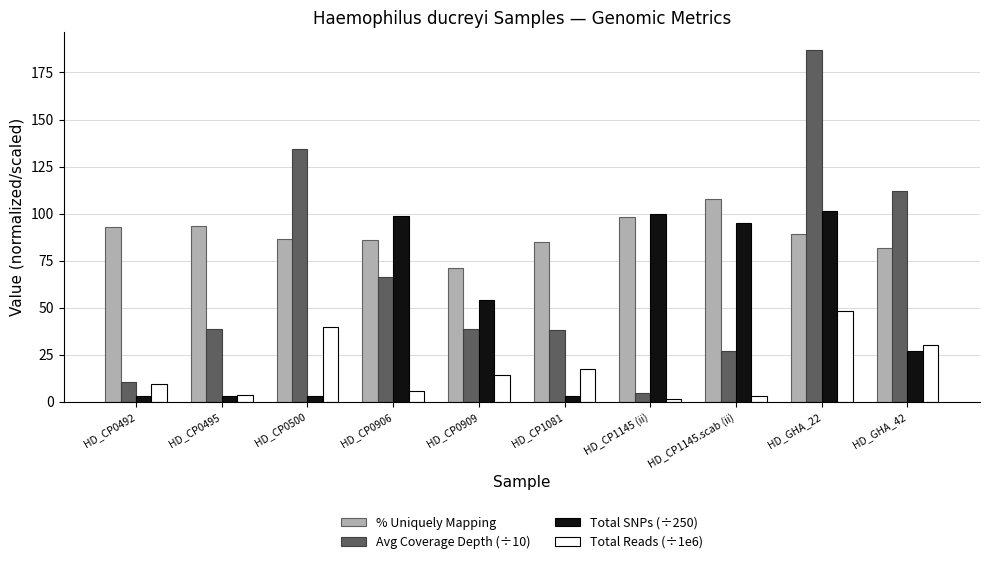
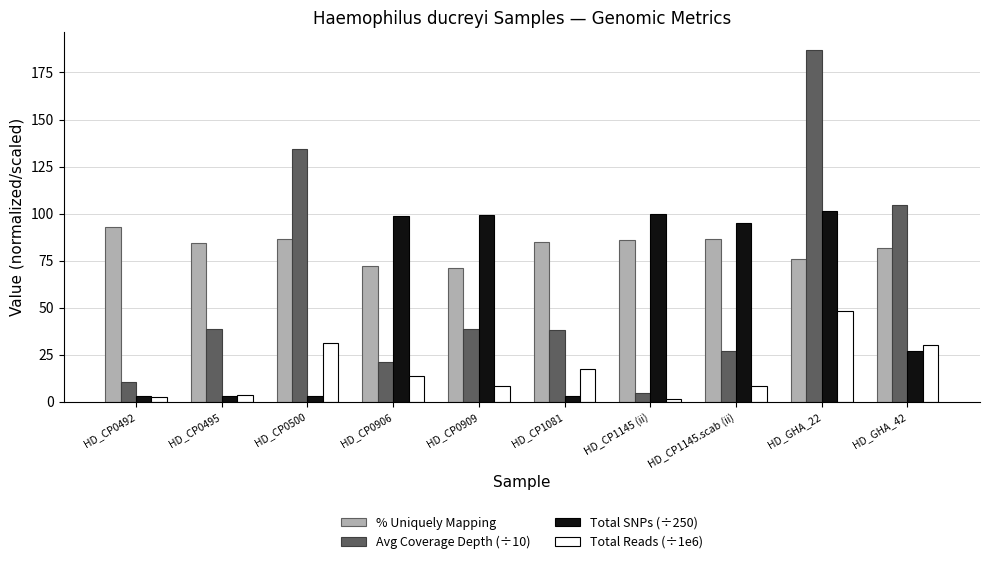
  {
    "% Uniquely Mapping": {
      "HD_CP0492": 93,
-     "HD_CP0495": 93,
+     "HD_CP0495": 84,
      "HD_CP0500": 87,
-     "HD_CP0906": 86,
+     "HD_CP0906": 72,
      "HD_CP0909": 71,
      "HD_CP1081": 85,
-     "HD_CP1145 (ii)": 98,
-     "HD_CP1145.scab (ii)": 108,
-     "HD_GHA_22": 89,
+     "HD_CP1145 (ii)": 86,
+     "HD_CP1145.scab (ii)": 86,
+     "HD_GHA_22": 76,
      "HD_GHA_42": 82
    },
    "Avg Coverage Depth (÷10)": {
      "HD_CP0492": 10,
      "HD_CP0495": 39,
      "HD_CP0500": 134,
-     "HD_CP0906": 66,
+     "HD_CP0906": 21,
      "HD_CP0909": 38,
      "HD_CP1081": 38,
      "HD_CP1145 (ii)": 5,
      "HD_CP1145.scab (ii)": 27,
      "HD_GHA_22": 187,
-     "HD_GHA_42": 112
+     "HD_GHA_42": 104
    },
    "Total SNPs (÷250)": {
      "HD_CP0492": 3,
      "HD_CP0495": 3,
      "HD_CP0500": 3,
      "HD_CP0906": 99,
-     "HD_CP0909": 54,
+     "HD_CP0909": 99,
      "HD_CP1081": 3,
      "HD_CP1145 (ii)": 100,
      "HD_CP1145.scab (ii)": 95,
      "HD_GHA_22": 101,
      "HD_GHA_42": 27
    },
    "Total Reads (÷1e6)": {
-     "HD_CP0492": 10,
+     "HD_CP0492": 3,
      "HD_CP0495": 3,
-     "HD_CP0500": 40,
-     "HD_CP0906": 5,
-     "HD_CP0909": 14,
+     "HD_CP0500": 31,
+     "HD_CP0906": 14,
+     "HD_CP0909": 8,
      "HD_CP1081": 17,
      "HD_CP1145 (ii)": 1,
-     "HD_CP1145.scab (ii)": 3,
+     "HD_CP1145.scab (ii)": 8,
      "HD_GHA_22": 48,
      "HD_GHA_42": 30
    }
  }
